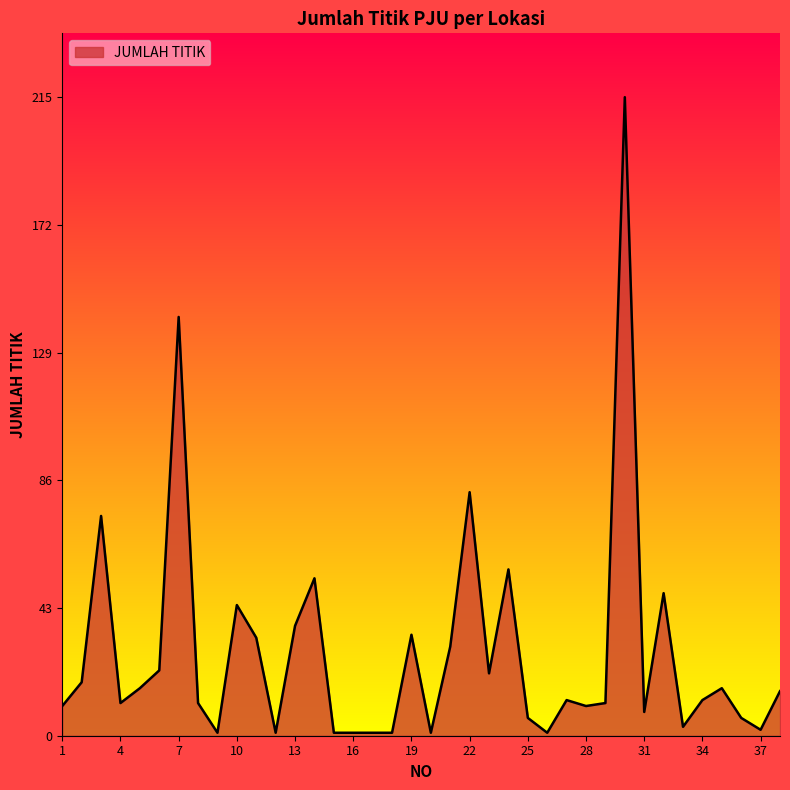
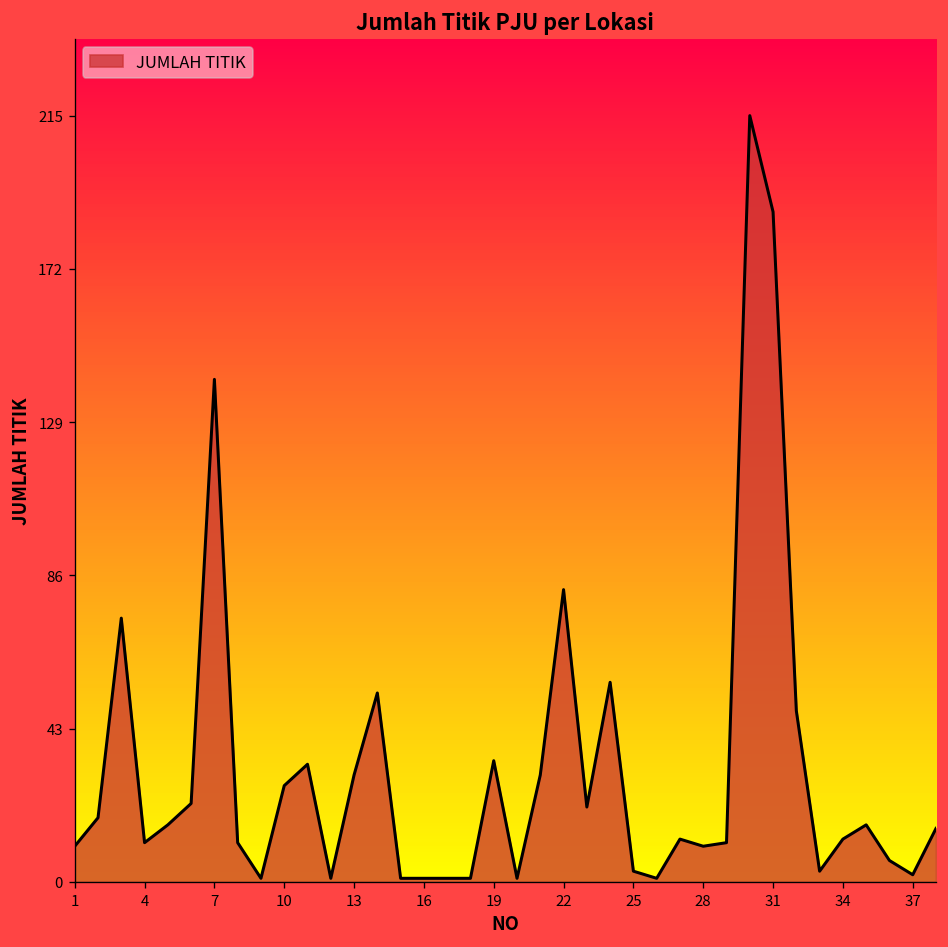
  {
    "1": 10,
    "4": 11,
    "7": 141,
-   "10": 44,
-   "13": 37,
+   "10": 27,
+   "13": 30,
    "16": 1,
    "19": 34,
    "22": 82,
-   "25": 6,
+   "25": 3,
    "28": 10,
-   "31": 8,
+   "31": 188,
    "34": 12,
    "37": 2
  }
